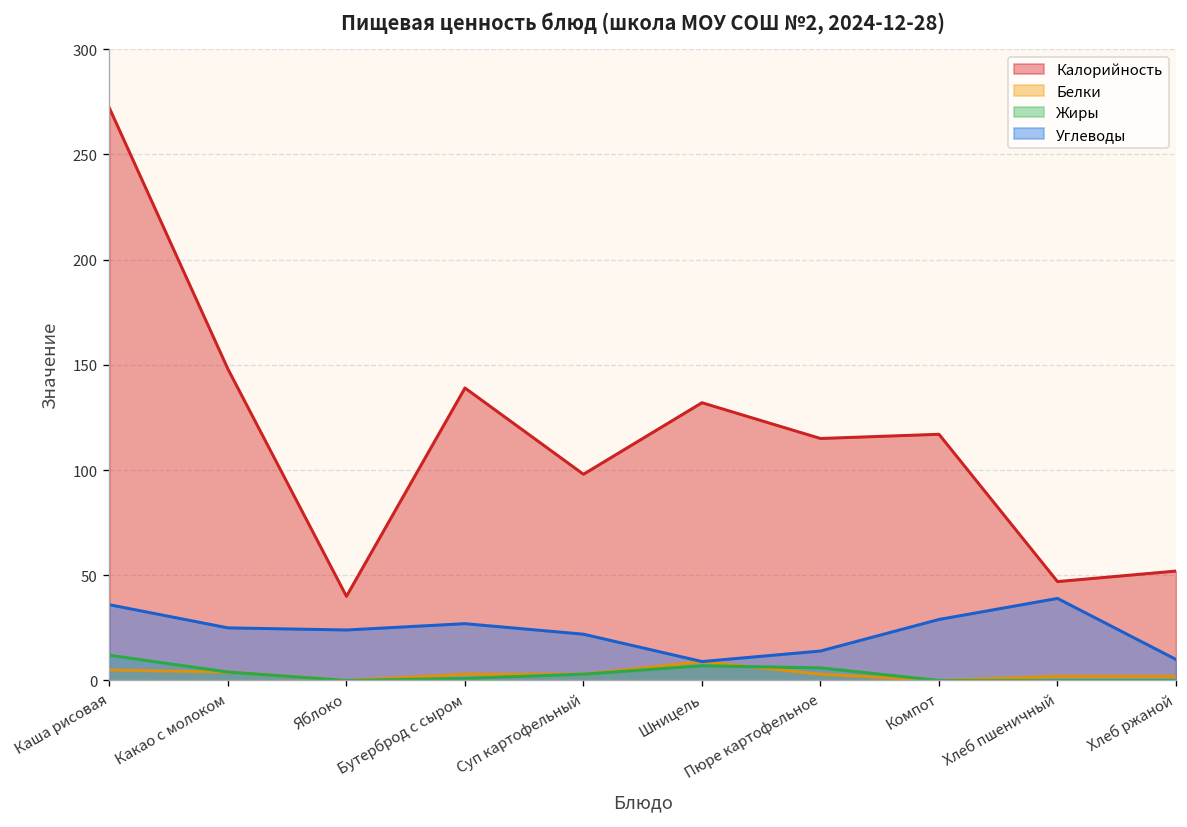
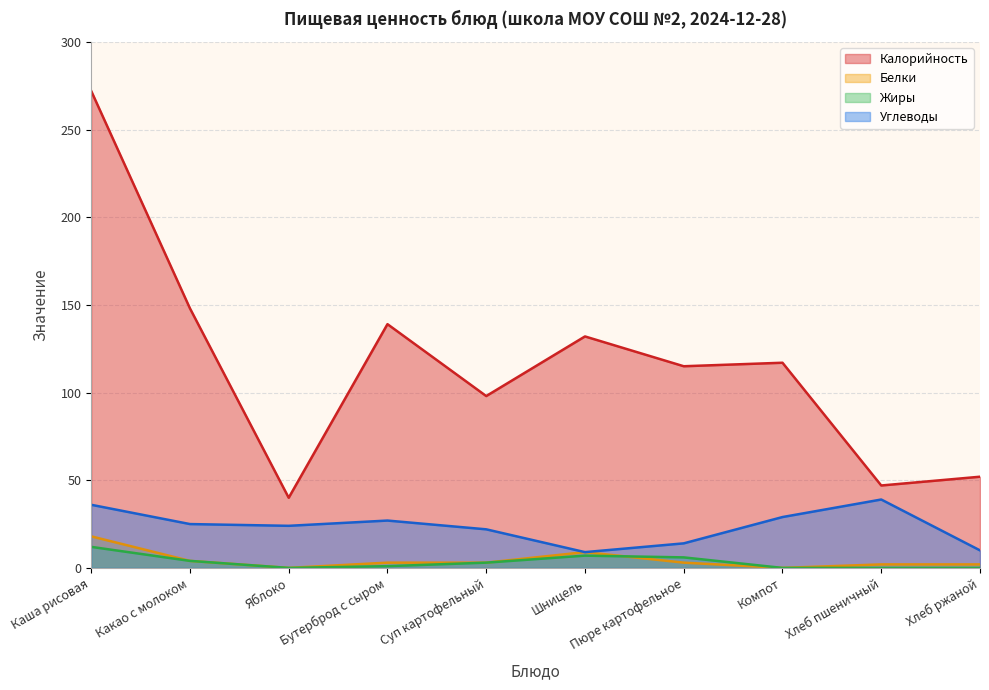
  {
    "Калорийность": {
      "Каша рисовая": 272,
      "Какао с молоком": 148,
      "Яблоко": 40,
      "Бутерброд с сыром": 139,
      "Суп картофельный": 98,
      "Шницель": 132,
      "Пюре картофельное": 115,
      "Компот": 117,
      "Хлеб пшеничный": 47,
      "Хлеб ржаной": 52
    },
    "Белки": {
-     "Каша рисовая": 5,
+     "Каша рисовая": 18,
      "Бутерброд с сыром": 3,
      "Пюре картофельное": 3,
      "Хлеб пшеничный": 2,
      "Хлеб ржаной": 2
    },
    "Жиры": {
      "Каша рисовая": 12,
      "Бутерброд с сыром": 1,
      "Шницель": 7,
      "Пюре картофельное": 6,
      "Хлеб пшеничный": 0,
      "Хлеб ржаной": 0
    },
    "Углеводы": {
      "Каша рисовая": 36,
      "Какао с молоком": 25,
      "Яблоко": 24,
      "Бутерброд с сыром": 27,
      "Суп картофельный": 22,
      "Пюре картофельное": 14,
      "Компот": 29,
      "Хлеб пшеничный": 39,
      "Хлеб ржаной": 10
    }
  }
